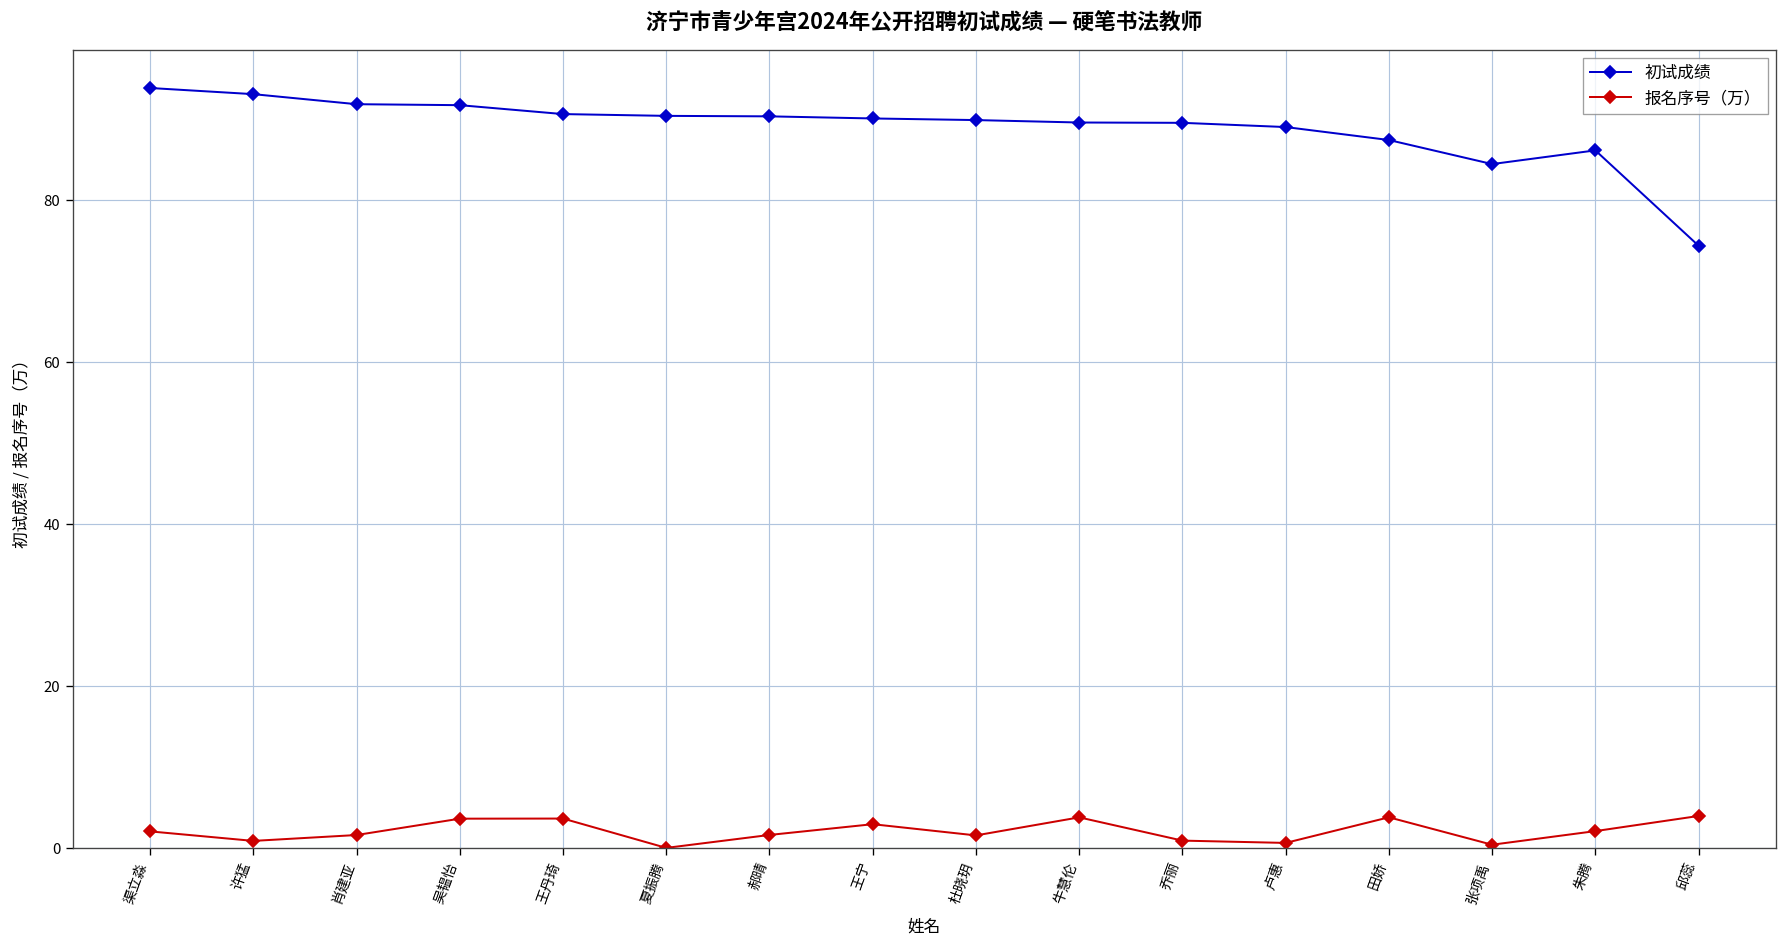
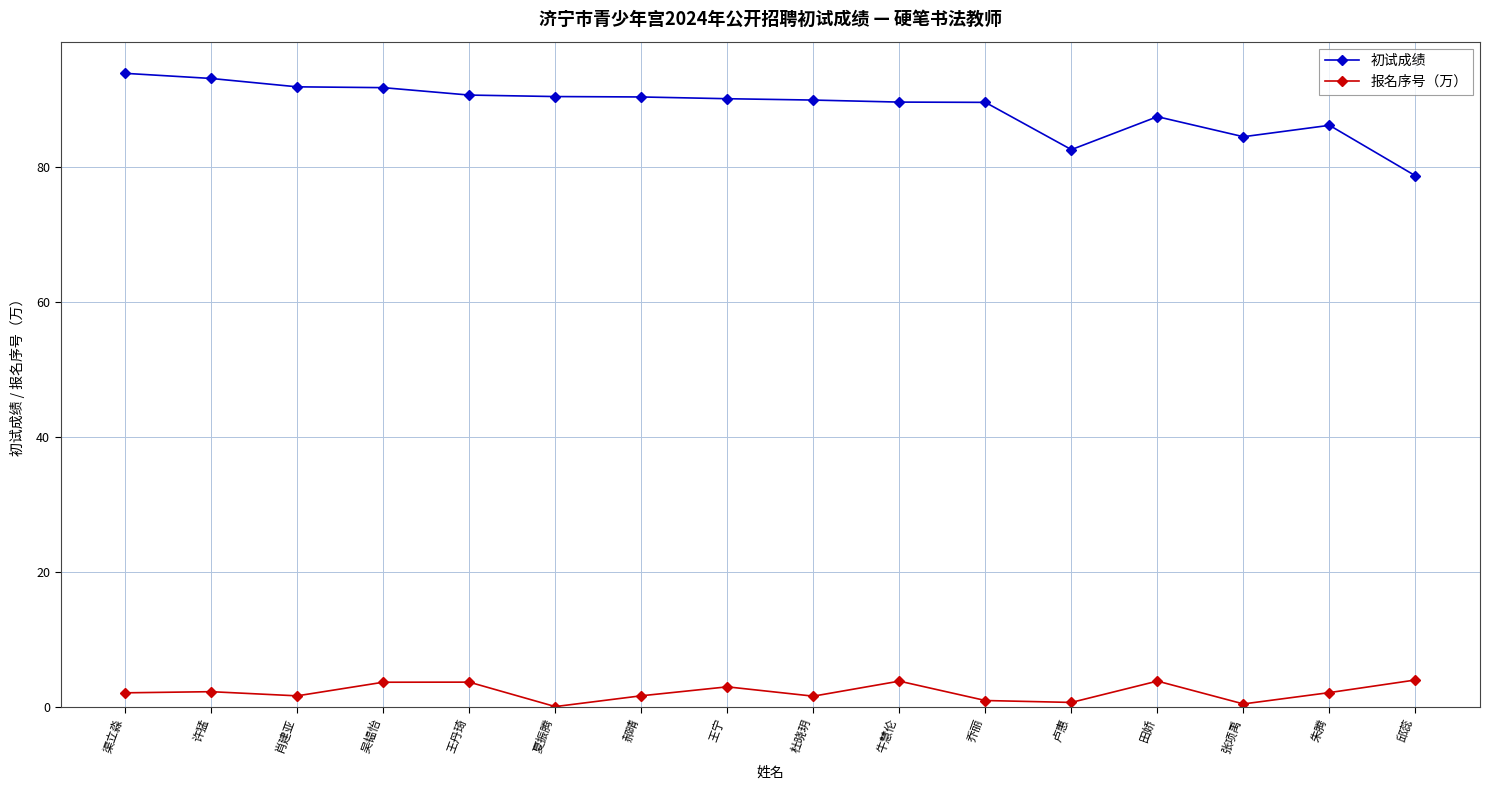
  {
    "初试成绩": {
      "渠立淼": 94,
      "许猛": 93,
      "肖建亚": 92,
      "吴韫怡": 92,
      "王丹琦": 91,
      "夏振腾": 90,
      "郝晴": 90,
      "王宁": 90,
      "杜晓玥": 90,
      "牛慧伦": 90,
      "乔丽": 90,
-     "卢惠": 89,
+     "卢惠": 83,
      "田娇": 87,
      "张项禹": 84,
      "朱腾": 86,
-     "邱蕊": 74
+     "邱蕊": 79
    },
    "报名序号（万）": {
      "渠立淼": 2,
-     "许猛": 1,
+     "许猛": 2,
      "肖建亚": 2,
      "吴韫怡": 4,
      "王丹琦": 4,
      "夏振腾": 0,
      "郝晴": 2,
      "王宁": 3,
      "杜晓玥": 2,
      "牛慧伦": 4,
      "乔丽": 1,
      "卢惠": 1,
      "田娇": 4,
      "张项禹": 0,
      "朱腾": 2,
      "邱蕊": 4
    }
  }
